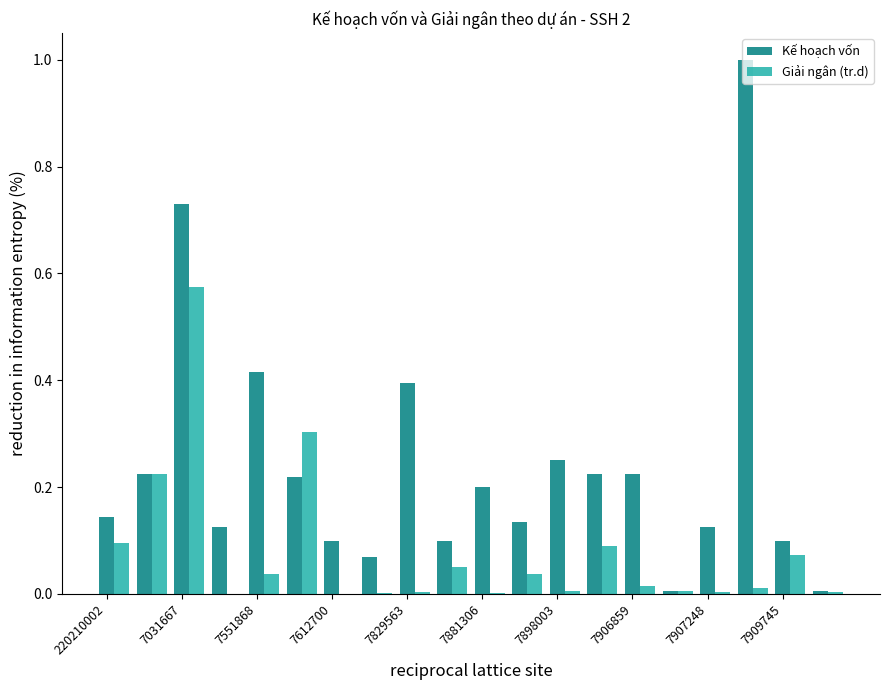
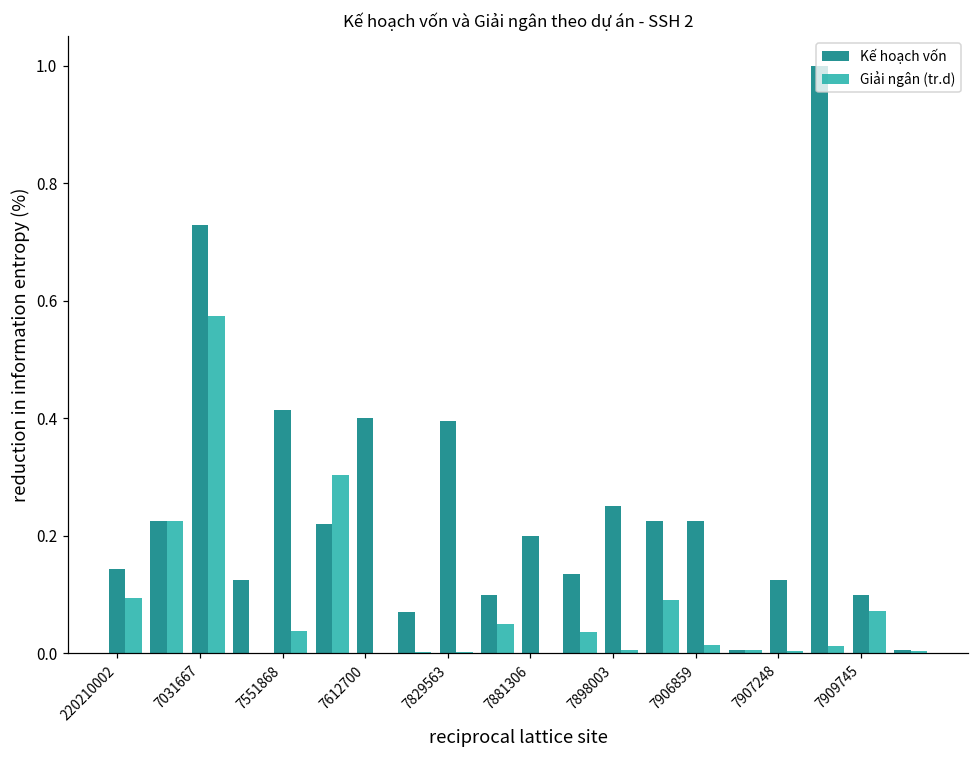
  {
    "Kế hoạch vốn": {
      "220210002": 0.14,
      "7031667": 0.73,
      "7551868": 0.41,
-     "7612700": 0.10,
+     "7612700": 0.40,
      "7829563": 0.40,
      "7881306": 0.20,
      "7898003": 0.25,
      "7906859": 0.23,
      "7907248": 0.13,
      "7909745": 0.10
    }
  }
